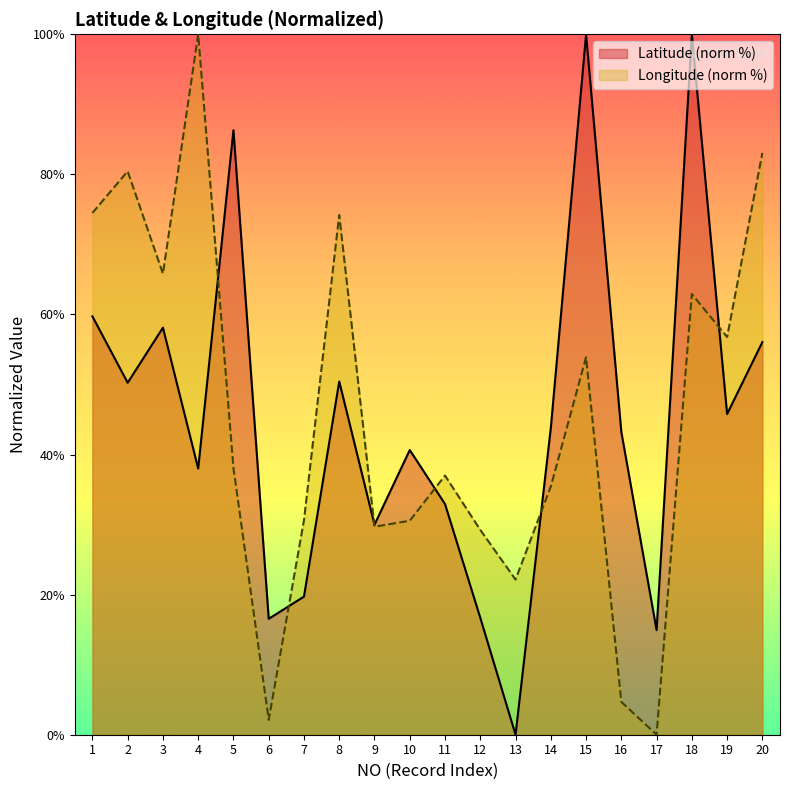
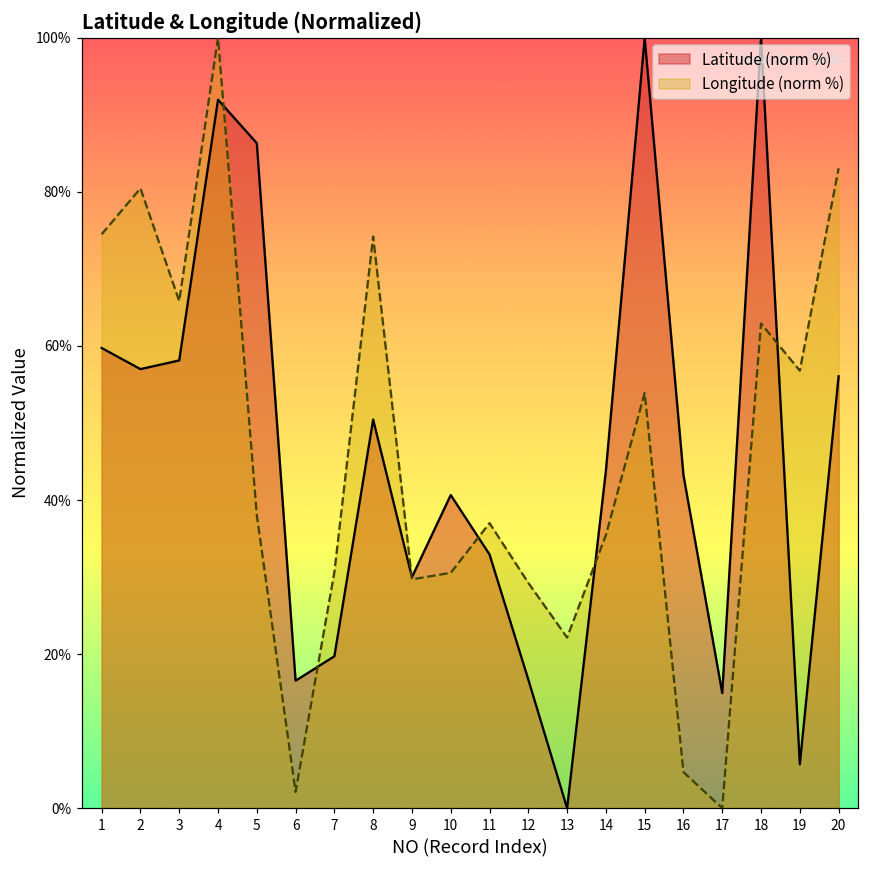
  {
    "Latitude (norm %)": {
      "1": "60%",
-     "2": "50%",
+     "2": "57%",
      "3": "58%",
-     "4": "38%",
+     "4": "92%",
      "5": "86%",
      "6": "17%",
      "7": "20%",
      "8": "50%",
      "10": "41%",
      "11": "33%",
      "12": "17%",
      "13": "0%",
      "14": "44%",
      "15": "100%",
      "16": "43%",
      "17": "15%",
      "18": "100%",
-     "19": "46%",
+     "19": "6%",
      "20": "56%"
    },
    "Longitude (norm %)": {
      "1": "74%",
      "2": "80%",
      "3": "66%",
      "4": "100%",
      "5": "38%",
      "6": "2%",
      "7": "31%",
      "8": "74%",
      "10": "31%",
      "11": "37%",
      "12": "29%",
      "13": "22%",
      "14": "35%",
      "15": "54%",
      "16": "5%",
      "17": "0%",
      "18": "63%",
      "19": "57%",
      "20": "83%"
    }
  }
